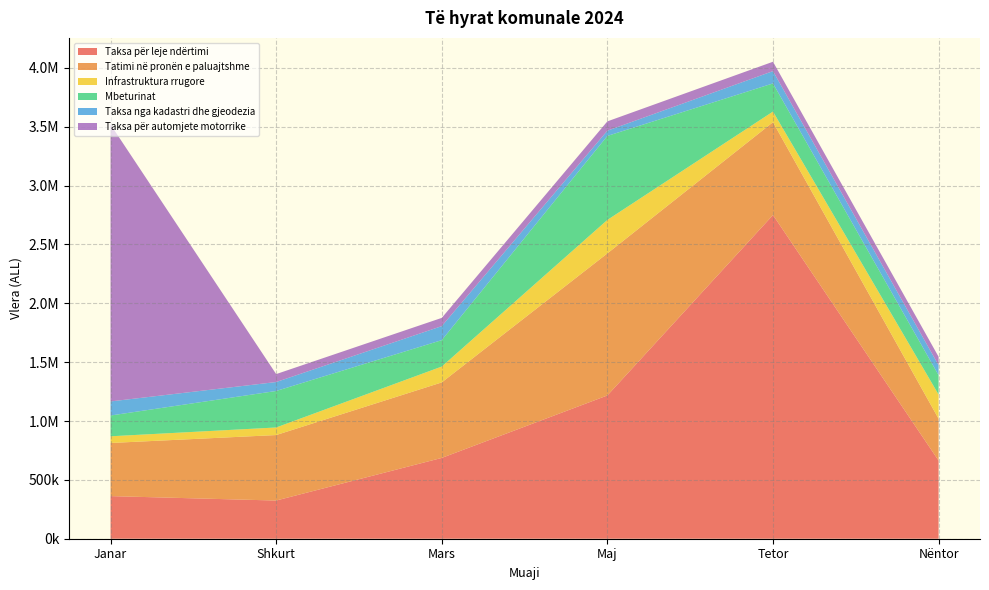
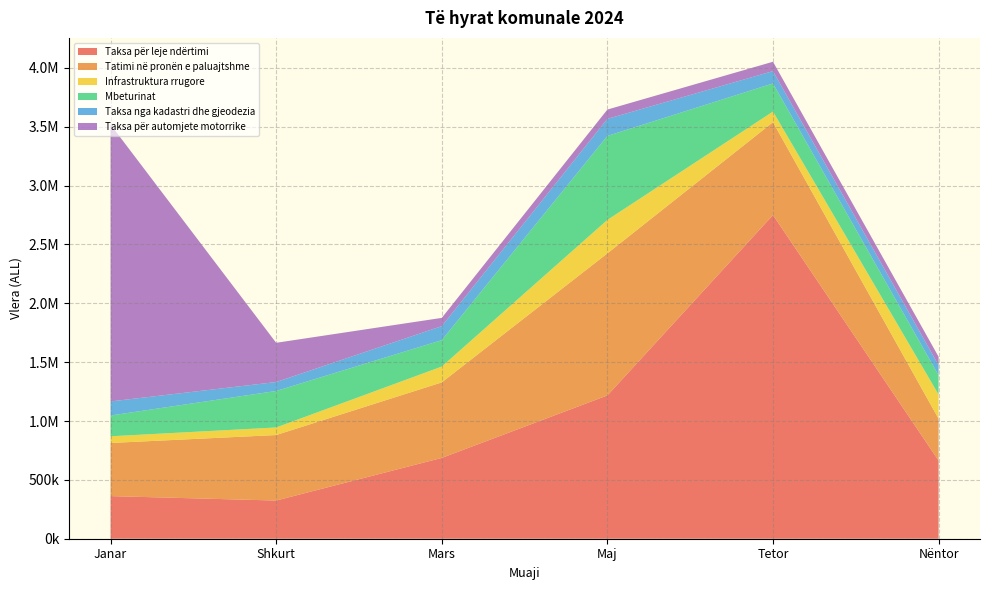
  {
    "Infrastruktura rrugore": {
      "Janar": 60000,
      "Shkurt": 60000,
      "Mars": 130000,
      "Maj": 280000,
      "Tetor": 90000,
      "Nëntor": 210000
    },
    "Mbeturinat": {
      "Janar": 180000,
      "Shkurt": 310000,
      "Mars": 220000,
      "Maj": 710000,
      "Tetor": 240000,
      "Nëntor": 160000
    },
    "Taksa nga kadastri dhe gjeodezia": {
      "Janar": 120000,
      "Shkurt": 80000,
      "Mars": 120000,
-     "Maj": 40000,
+     "Maj": 140000,
      "Tetor": 100000,
      "Nëntor": 80000
    },
    "Taksa për automjete motorrike": {
-     "Shkurt": 70000,
+     "Shkurt": 330000,
      "Mars": 70000,
      "Maj": 80000,
      "Tetor": 80000,
      "Nëntor": 70000
    }
  }
